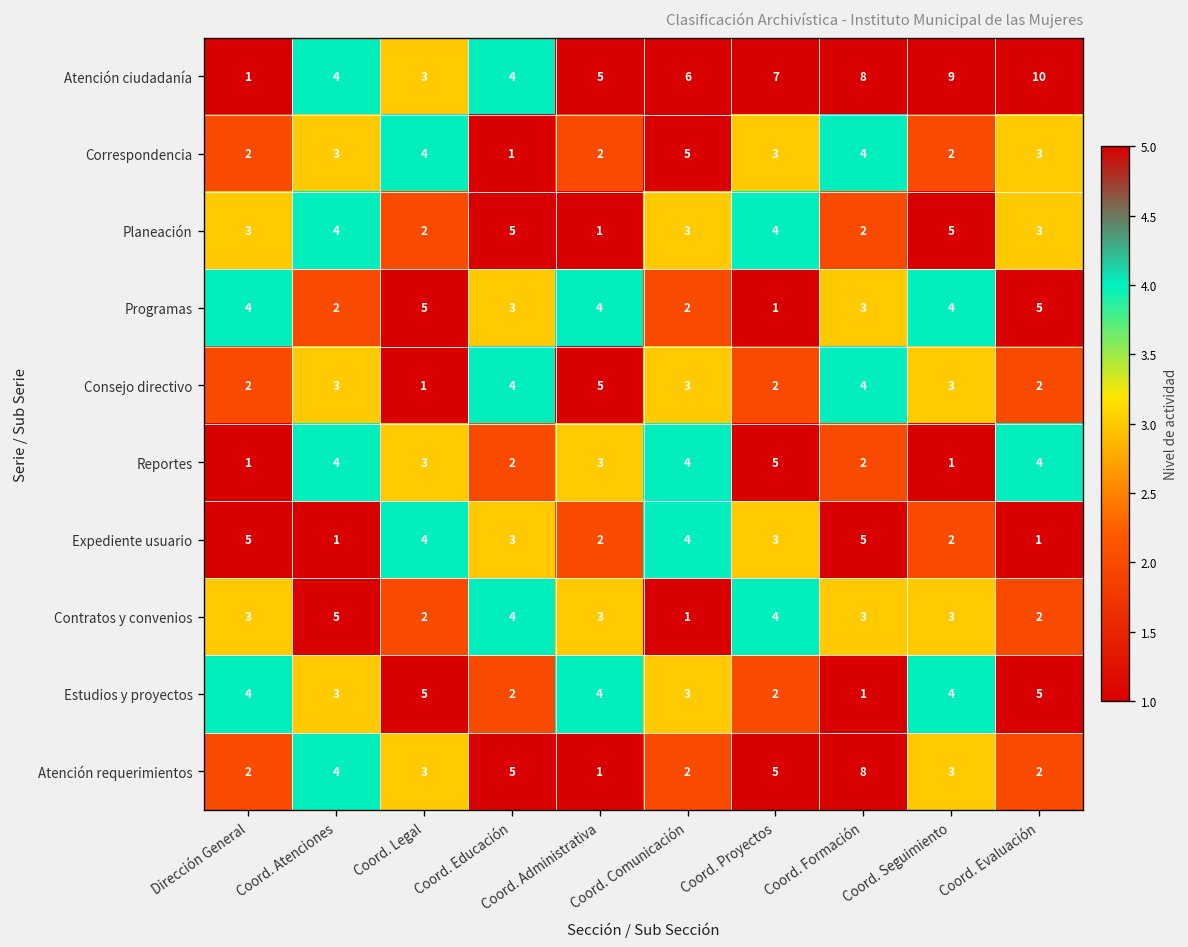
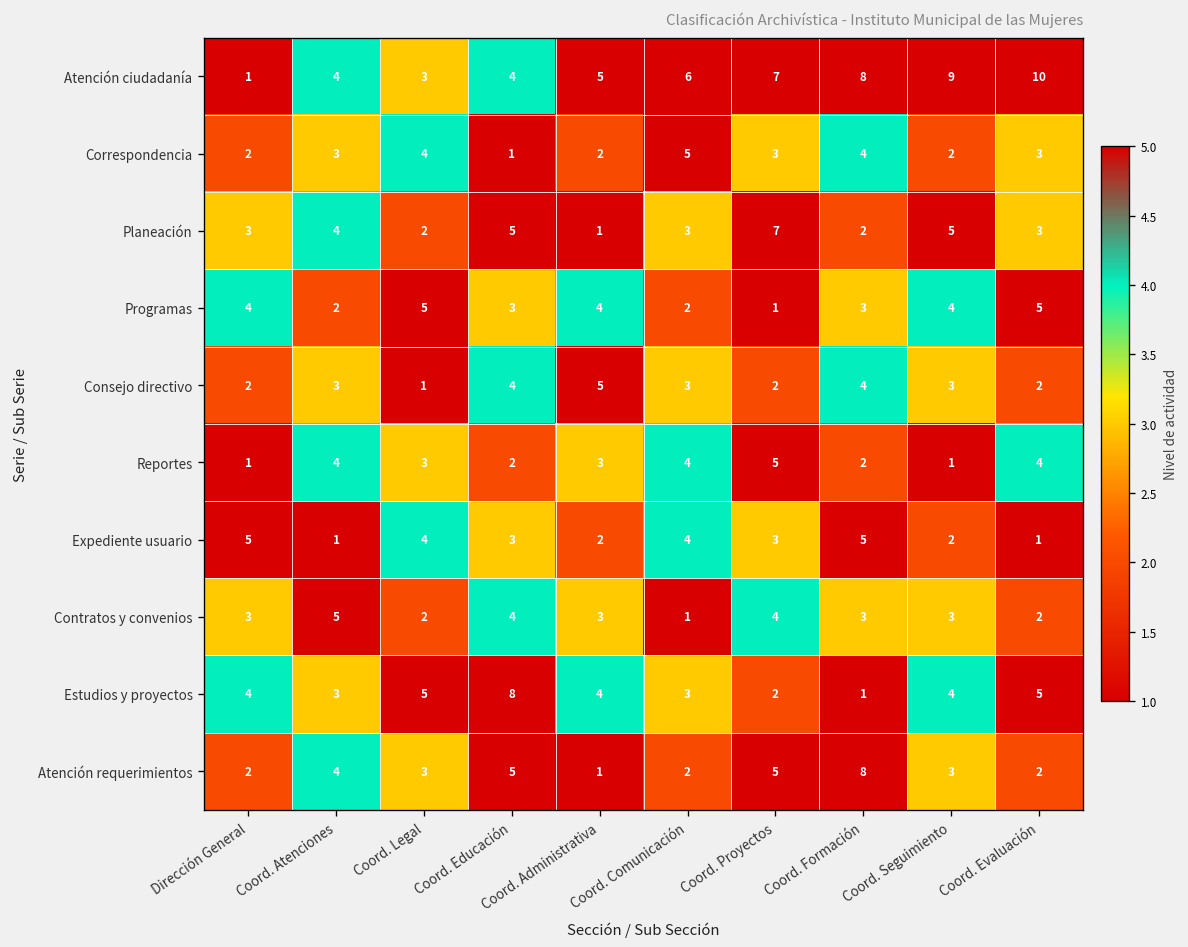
  {
    "Atención ciudadanía": {
      "Dirección General": 1,
      "Coord. Atenciones": 4,
      "Coord. Legal": 3,
      "Coord. Educación": 4,
      "Coord. Administrativa": 5,
      "Coord. Comunicación": 6,
      "Coord. Proyectos": 7,
      "Coord. Formación": 8,
      "Coord. Seguimiento": 9,
      "Coord. Evaluación": 10
    },
    "Correspondencia": {
      "Dirección General": 2,
      "Coord. Atenciones": 3,
      "Coord. Legal": 4,
      "Coord. Educación": 1,
      "Coord. Administrativa": 2,
      "Coord. Comunicación": 5,
      "Coord. Proyectos": 3,
      "Coord. Formación": 4,
      "Coord. Seguimiento": 2,
      "Coord. Evaluación": 3
    },
    "Planeación": {
      "Dirección General": 3,
      "Coord. Atenciones": 4,
      "Coord. Legal": 2,
      "Coord. Educación": 5,
      "Coord. Administrativa": 1,
      "Coord. Comunicación": 3,
-     "Coord. Proyectos": 4,
+     "Coord. Proyectos": 7,
      "Coord. Formación": 2,
      "Coord. Seguimiento": 5,
      "Coord. Evaluación": 3
    },
    "Programas": {
      "Dirección General": 4,
      "Coord. Atenciones": 2,
      "Coord. Legal": 5,
      "Coord. Educación": 3,
      "Coord. Administrativa": 4,
      "Coord. Comunicación": 2,
      "Coord. Proyectos": 1,
      "Coord. Formación": 3,
      "Coord. Seguimiento": 4,
      "Coord. Evaluación": 5
    },
    "Consejo directivo": {
      "Dirección General": 2,
      "Coord. Atenciones": 3,
      "Coord. Legal": 1,
      "Coord. Educación": 4,
      "Coord. Administrativa": 5,
      "Coord. Comunicación": 3,
      "Coord. Proyectos": 2,
      "Coord. Formación": 4,
      "Coord. Seguimiento": 3,
      "Coord. Evaluación": 2
    },
    "Reportes": {
      "Dirección General": 1,
      "Coord. Atenciones": 4,
      "Coord. Legal": 3,
      "Coord. Educación": 2,
      "Coord. Administrativa": 3,
      "Coord. Comunicación": 4,
      "Coord. Proyectos": 5,
      "Coord. Formación": 2,
      "Coord. Seguimiento": 1,
      "Coord. Evaluación": 4
    },
    "Expediente usuario": {
      "Dirección General": 5,
      "Coord. Atenciones": 1,
      "Coord. Legal": 4,
      "Coord. Educación": 3,
      "Coord. Administrativa": 2,
      "Coord. Comunicación": 4,
      "Coord. Proyectos": 3,
      "Coord. Formación": 5,
      "Coord. Seguimiento": 2,
      "Coord. Evaluación": 1
    },
    "Contratos y convenios": {
      "Dirección General": 3,
      "Coord. Atenciones": 5,
      "Coord. Legal": 2,
      "Coord. Educación": 4,
      "Coord. Administrativa": 3,
      "Coord. Comunicación": 1,
      "Coord. Proyectos": 4,
      "Coord. Formación": 3,
      "Coord. Seguimiento": 3,
      "Coord. Evaluación": 2
    },
    "Estudios y proyectos": {
      "Dirección General": 4,
      "Coord. Atenciones": 3,
      "Coord. Legal": 5,
-     "Coord. Educación": 2,
+     "Coord. Educación": 8,
      "Coord. Administrativa": 4,
      "Coord. Comunicación": 3,
      "Coord. Proyectos": 2,
      "Coord. Formación": 1,
      "Coord. Seguimiento": 4,
      "Coord. Evaluación": 5
    },
    "Atención requerimientos": {
      "Dirección General": 2,
      "Coord. Atenciones": 4,
      "Coord. Legal": 3,
      "Coord. Educación": 5,
      "Coord. Administrativa": 1,
      "Coord. Comunicación": 2,
      "Coord. Proyectos": 5,
      "Coord. Formación": 8,
      "Coord. Seguimiento": 3,
      "Coord. Evaluación": 2
    }
  }
